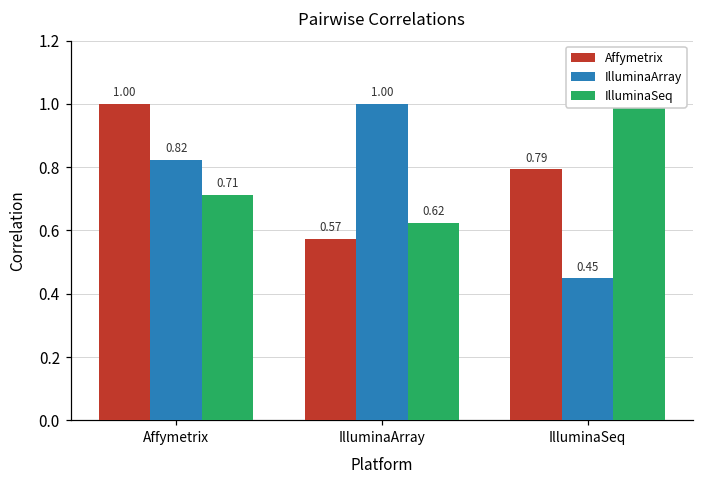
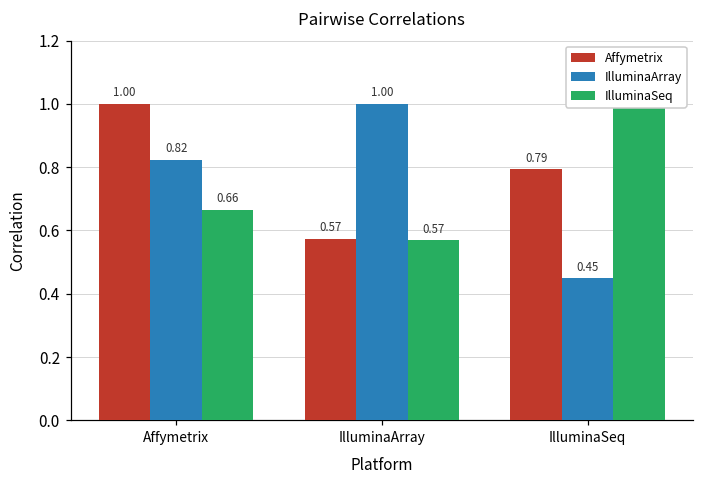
  {
    "Affymetrix": {
      "Affymetrix": 1.00,
      "IlluminaArray": 0.57,
      "IlluminaSeq": 0.79
    },
    "IlluminaArray": {
      "Affymetrix": 0.82,
      "IlluminaArray": 1.00,
      "IlluminaSeq": 0.45
    },
    "IlluminaSeq": {
-     "Affymetrix": 0.71,
-     "IlluminaArray": 0.62
+     "Affymetrix": 0.66,
+     "IlluminaArray": 0.57
    }
  }
